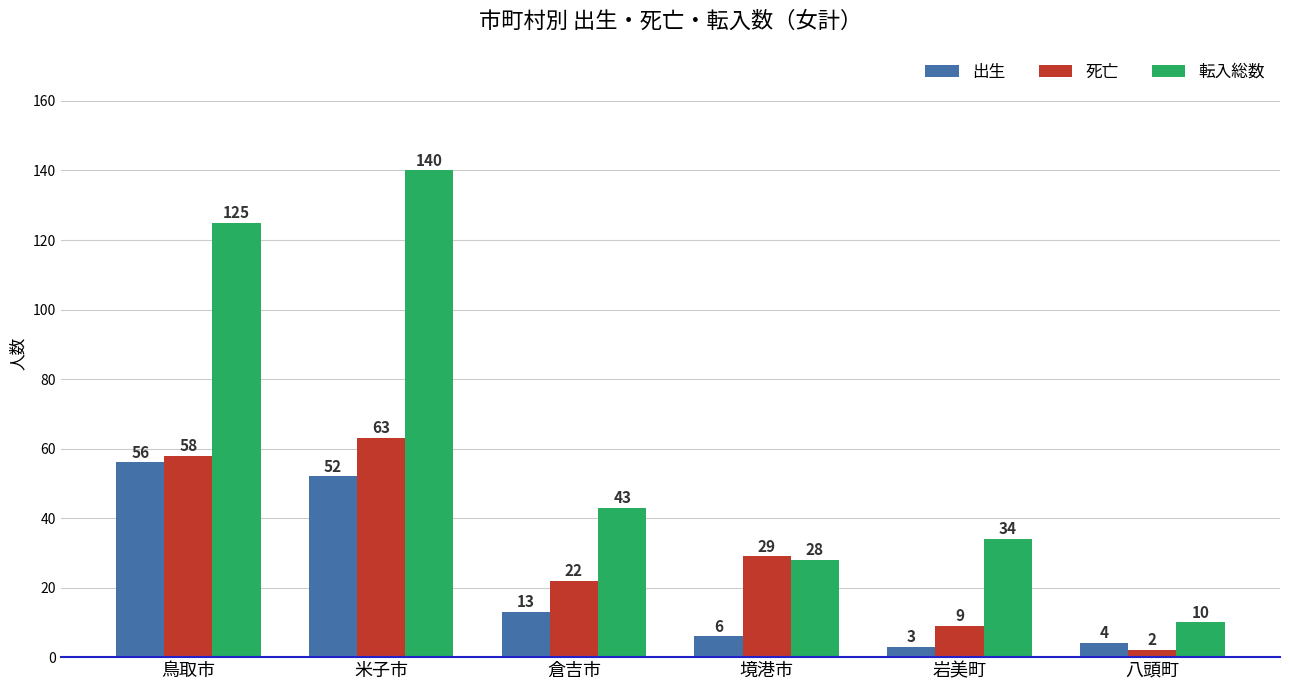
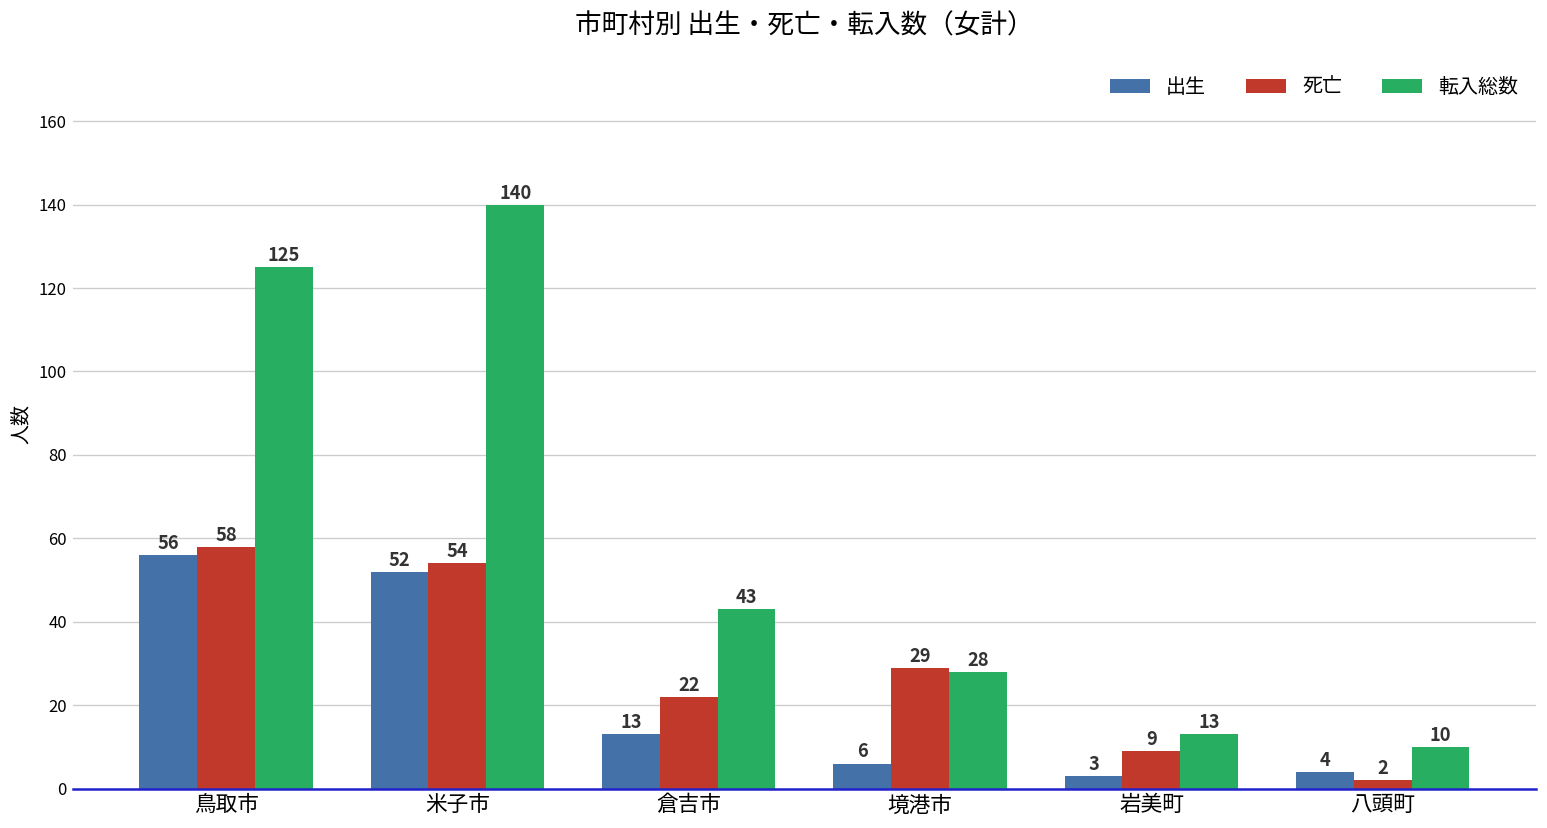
  {
    "出生": {
      "鳥取市": 56,
      "米子市": 52,
      "倉吉市": 13,
      "境港市": 6,
      "岩美町": 3,
      "八頭町": 4
    },
    "死亡": {
      "鳥取市": 58,
-     "米子市": 63,
+     "米子市": 54,
      "倉吉市": 22,
      "境港市": 29,
      "岩美町": 9,
      "八頭町": 2
    },
    "転入総数": {
      "鳥取市": 125,
      "米子市": 140,
      "倉吉市": 43,
      "境港市": 28,
-     "岩美町": 34,
+     "岩美町": 13,
      "八頭町": 10
    }
  }
